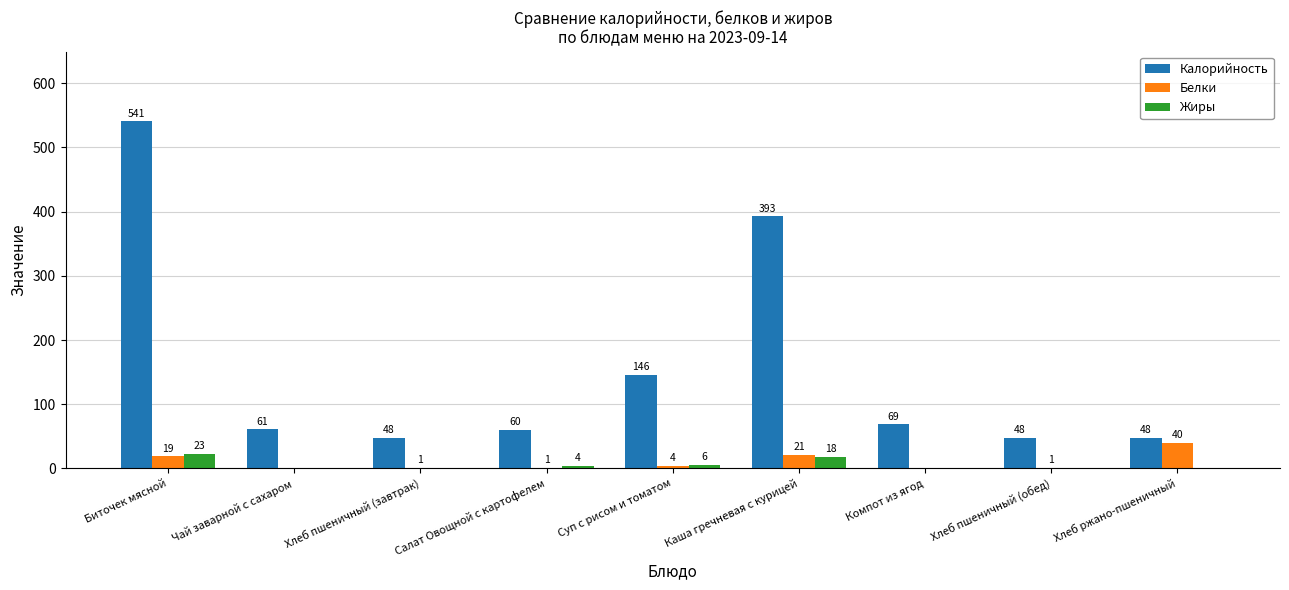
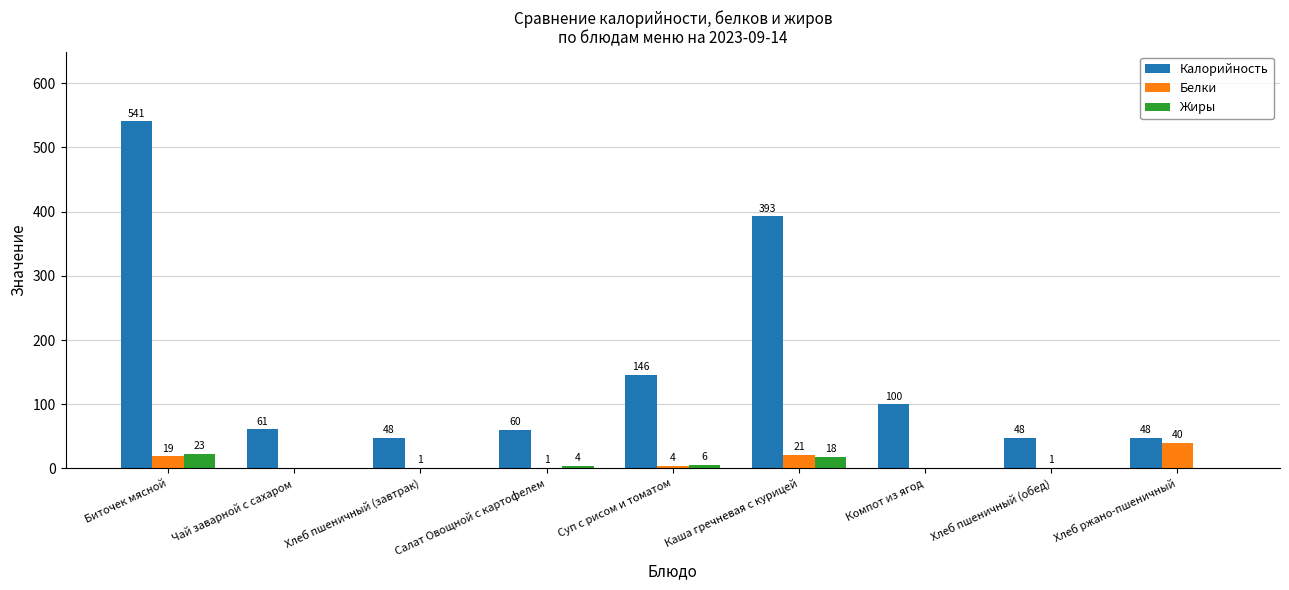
  {
    "Калорийность": {
      "Биточек мясной": 541,
      "Чай заварной с сахаром": 61,
      "Хлеб пшеничный (завтрак)": 48,
      "Салат Овощной с картофелем": 60,
      "Суп с рисом и томатом": 146,
      "Каша гречневая с курицей": 393,
-     "Компот из ягод": 69,
+     "Компот из ягод": 100,
      "Хлеб пшеничный (обед)": 48,
      "Хлеб ржано-пшеничный": 48
    },
    "Белки": {
      "Биточек мясной": 19,
      "Хлеб пшеничный (завтрак)": 1,
      "Салат Овощной с картофелем": 1,
      "Суп с рисом и томатом": 4,
      "Каша гречневая с курицей": 21,
      "Хлеб пшеничный (обед)": 1,
      "Хлеб ржано-пшеничный": 40
    },
    "Жиры": {
      "Биточек мясной": 23,
      "Салат Овощной с картофелем": 4,
      "Суп с рисом и томатом": 6,
      "Каша гречневая с курицей": 18
    }
  }
